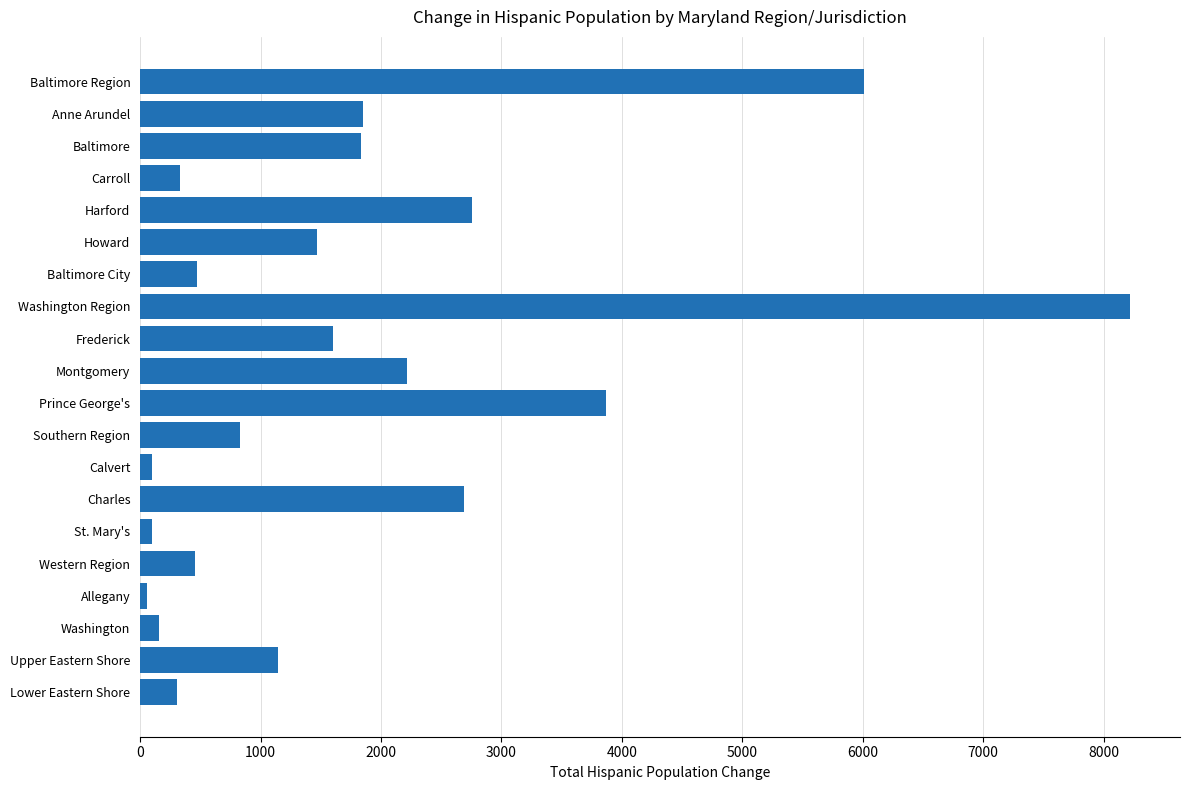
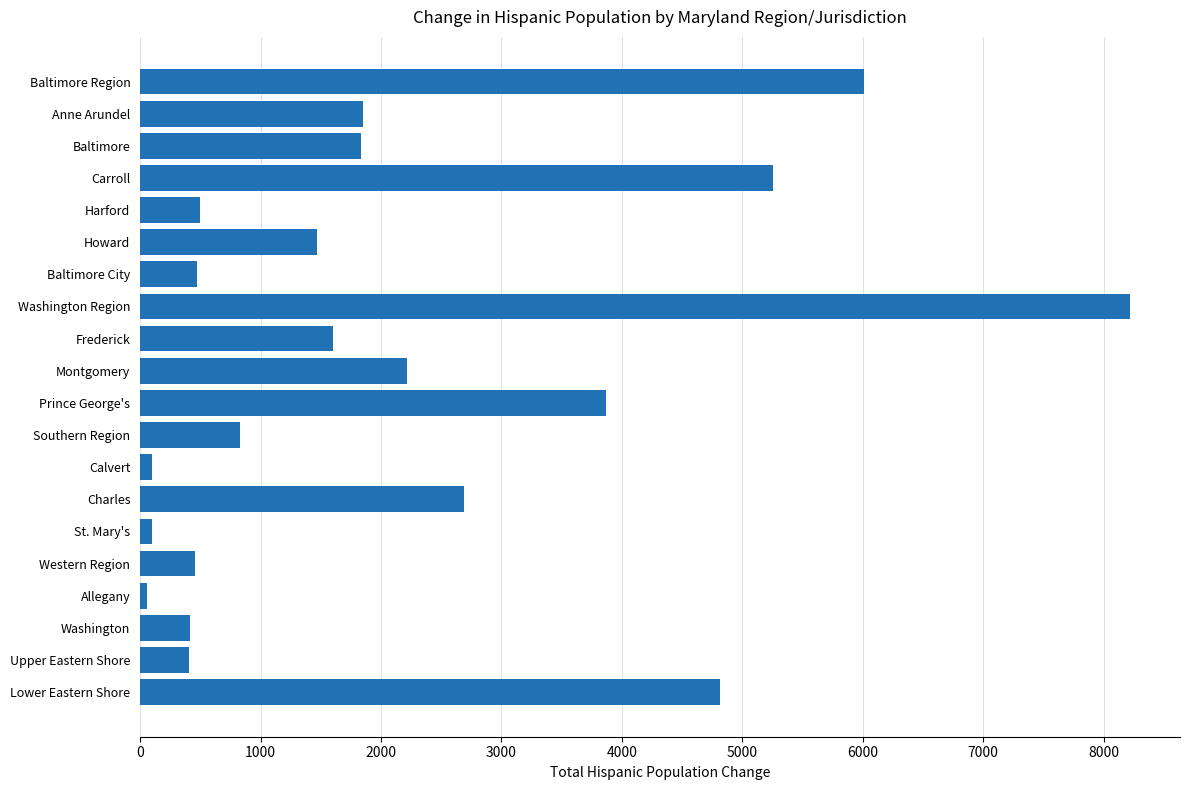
  {
    "Baltimore Region": 6010,
    "Anne Arundel": 1860,
    "Baltimore": 1830,
-   "Carroll": 330,
-   "Harford": 2760,
+   "Carroll": 5250,
+   "Harford": 500,
    "Howard": 1470,
    "Baltimore City": 470,
    "Washington Region": 8220,
    "Frederick": 1600,
    "Montgomery": 2210,
    "Prince George's": 3870,
    "Southern Region": 830,
    "Calvert": 100,
    "Charles": 2690,
    "St. Mary's": 100,
    "Western Region": 450,
    "Allegany": 50,
-   "Washington": 160,
-   "Upper Eastern Shore": 1150,
-   "Lower Eastern Shore": 300
+   "Washington": 420,
+   "Upper Eastern Shore": 410,
+   "Lower Eastern Shore": 4820
  }
